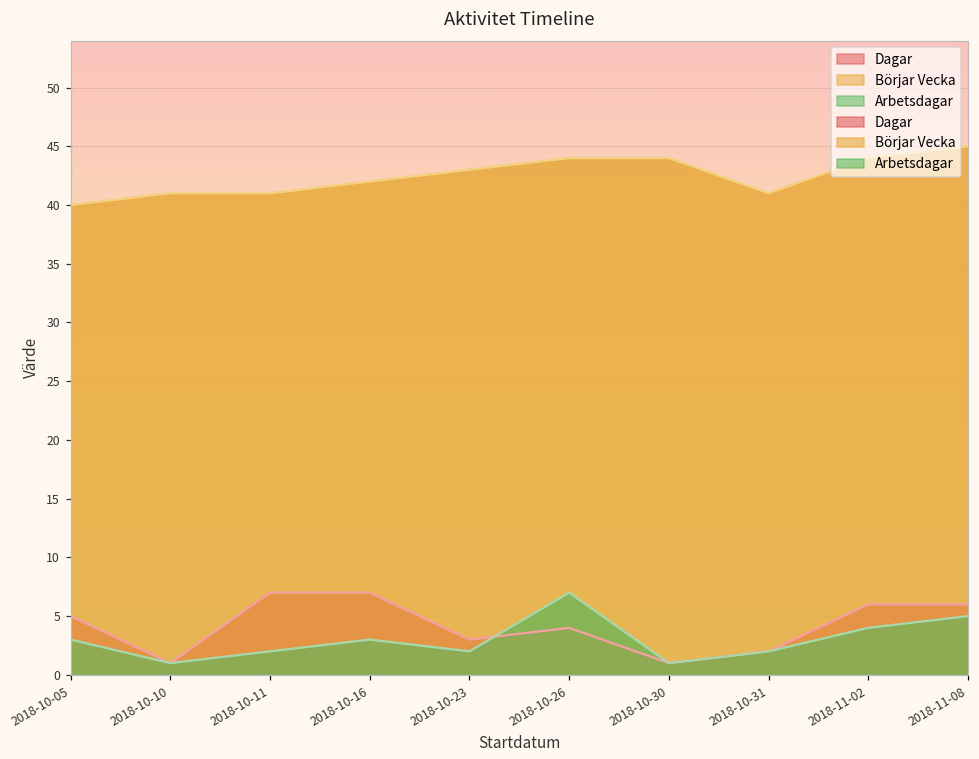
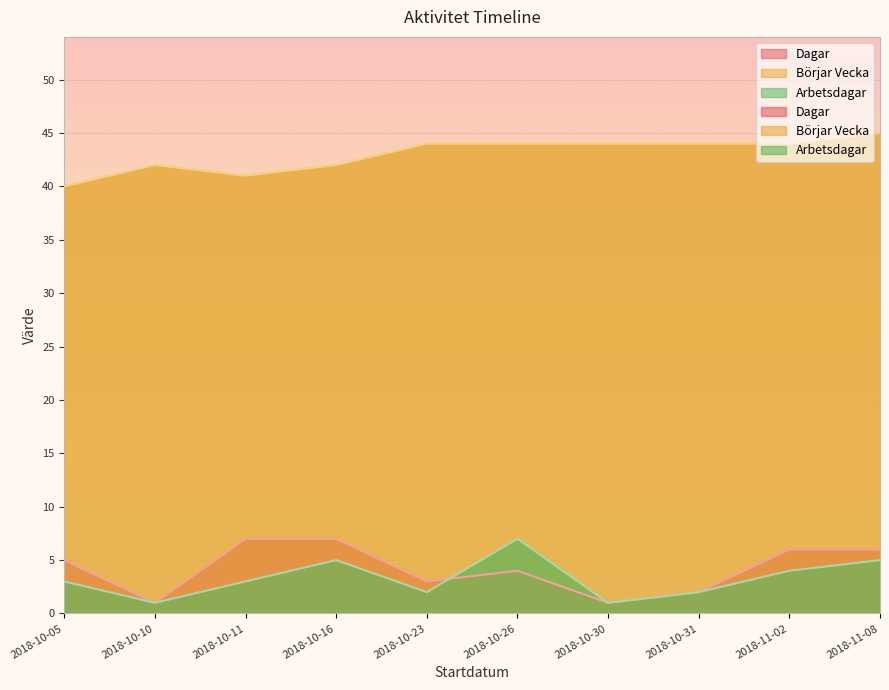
  {
    "Dagar": {
      "2018-10-05": 5,
      "2018-10-11": 7,
      "2018-10-16": 7,
      "2018-10-23": 3,
      "2018-10-26": 4,
      "2018-11-02": 6,
      "2018-11-08": 6
    },
    "Börjar Vecka": {
      "2018-10-05": 40,
-     "2018-10-10": 41,
+     "2018-10-10": 42,
      "2018-10-11": 41,
      "2018-10-16": 42,
-     "2018-10-23": 43,
+     "2018-10-23": 44,
      "2018-10-26": 44,
      "2018-10-30": 44,
-     "2018-10-31": 41,
+     "2018-10-31": 44,
      "2018-11-08": 45
    },
    "Arbetsdagar": {
      "2018-10-05": 3,
-     "2018-10-11": 2,
-     "2018-10-16": 3,
+     "2018-10-11": 3,
+     "2018-10-16": 5,
      "2018-10-23": 2,
      "2018-10-26": 7,
      "2018-11-02": 4,
      "2018-11-08": 5
    }
  }
